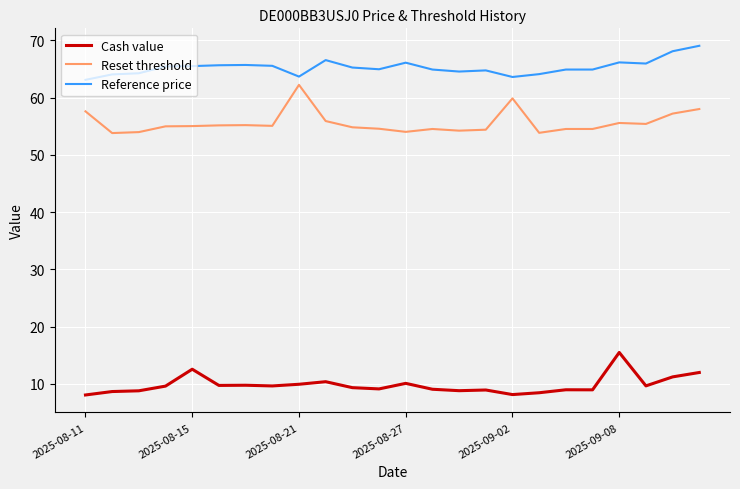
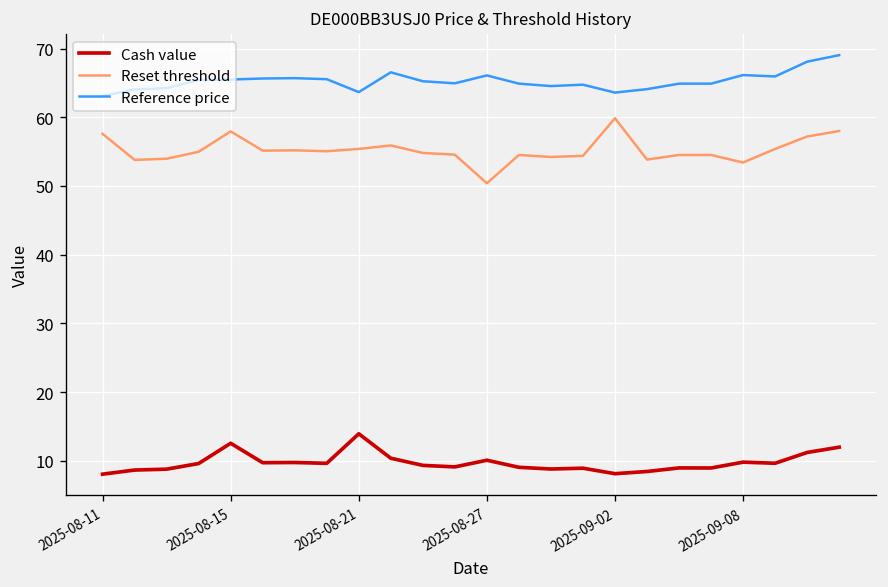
  {
    "Cash value": {
      "2025-08-11": 8,
      "2025-08-15": 13,
-     "2025-08-21": 10,
+     "2025-08-21": 14,
      "2025-08-27": 10,
      "2025-09-02": 8,
-     "2025-09-08": 15
+     "2025-09-08": 10
    },
    "Reset threshold": {
      "2025-08-11": 58,
-     "2025-08-15": 55,
-     "2025-08-21": 62,
-     "2025-08-27": 54,
+     "2025-08-15": 58,
+     "2025-08-21": 55,
+     "2025-08-27": 50,
      "2025-09-02": 60,
-     "2025-09-08": 56
+     "2025-09-08": 53
    },
    "Reference price": {
      "2025-08-21": 64,
      "2025-08-27": 66,
      "2025-09-02": 64,
      "2025-09-08": 66
    }
  }
